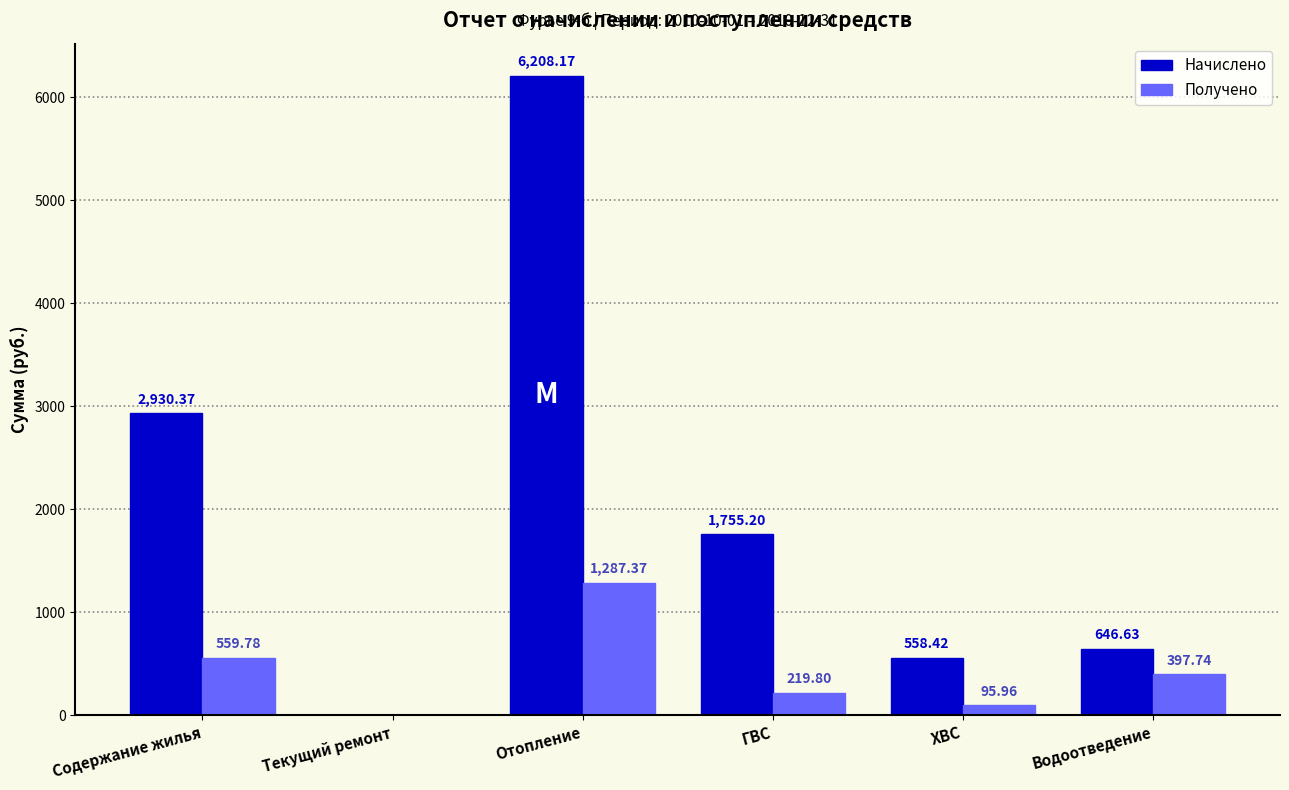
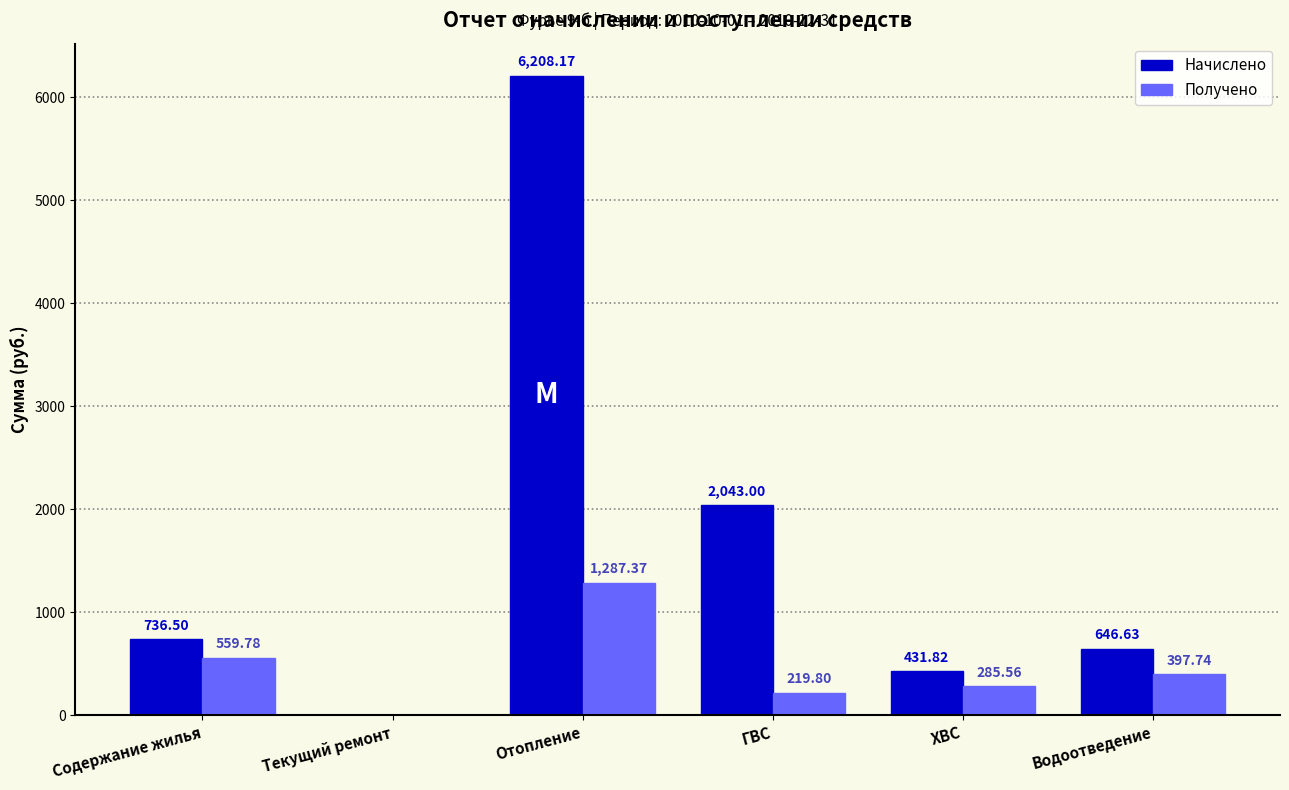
  {
    "Начислено": {
-     "Содержание жилья": "2,930.37",
+     "Содержание жилья": "736.50",
      "Отопление": "6,208.17",
-     "ГВС": "1,755.20",
-     "ХВС": "558.42",
+     "ГВС": "2,043.00",
+     "ХВС": "431.82",
      "Водоотведение": "646.63"
    },
    "Получено": {
      "Содержание жилья": "559.78",
      "Отопление": "1,287.37",
      "ГВС": "219.80",
-     "ХВС": "95.96",
+     "ХВС": "285.56",
      "Водоотведение": "397.74"
    }
  }
